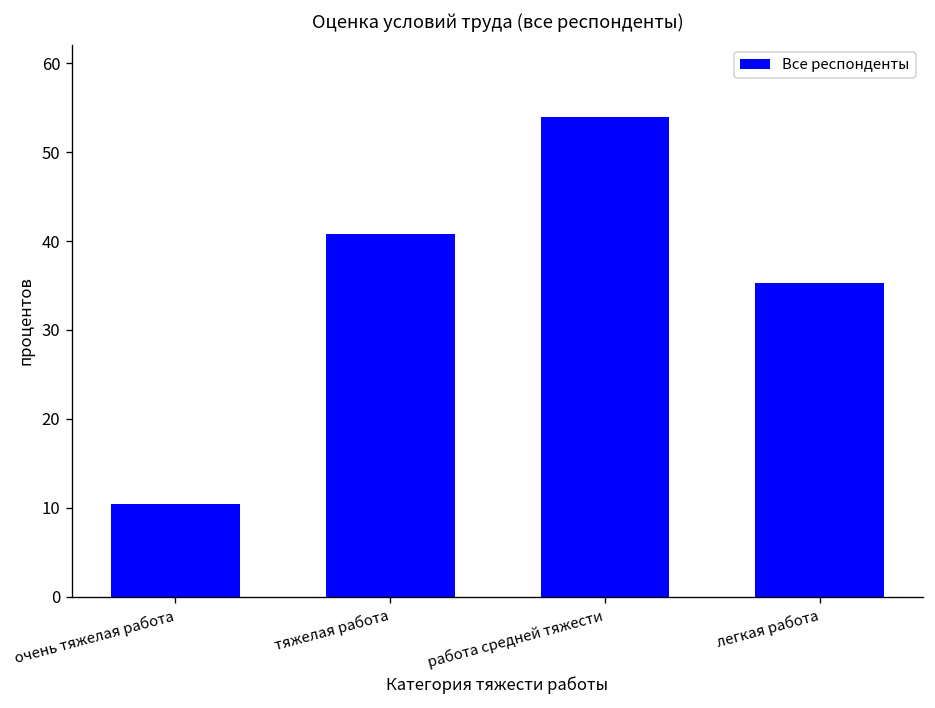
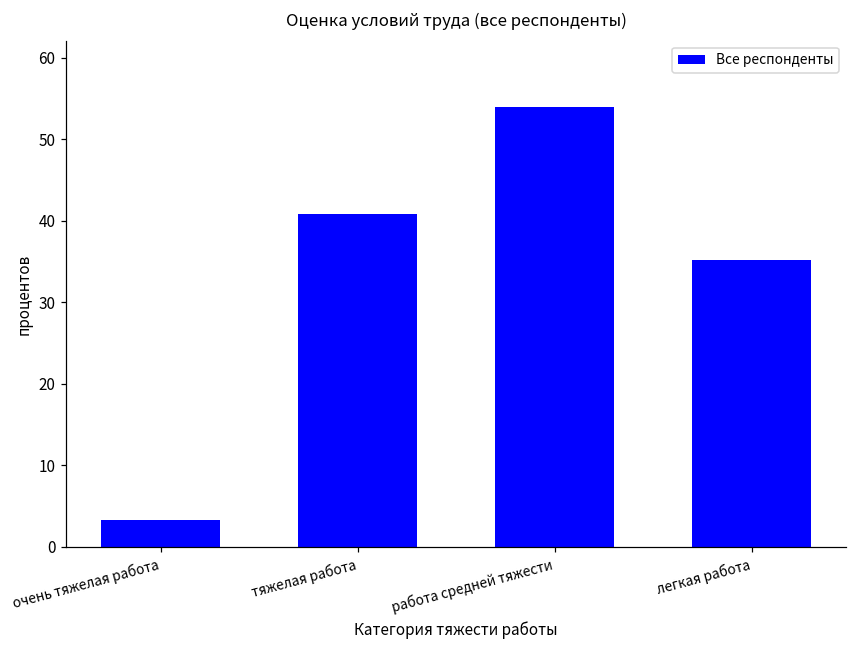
  {
-   "очень тяжелая работа": 10,
+   "очень тяжелая работа": 3,
    "тяжелая работа": 41,
    "работа средней тяжести": 54,
    "легкая работа": 35
  }
